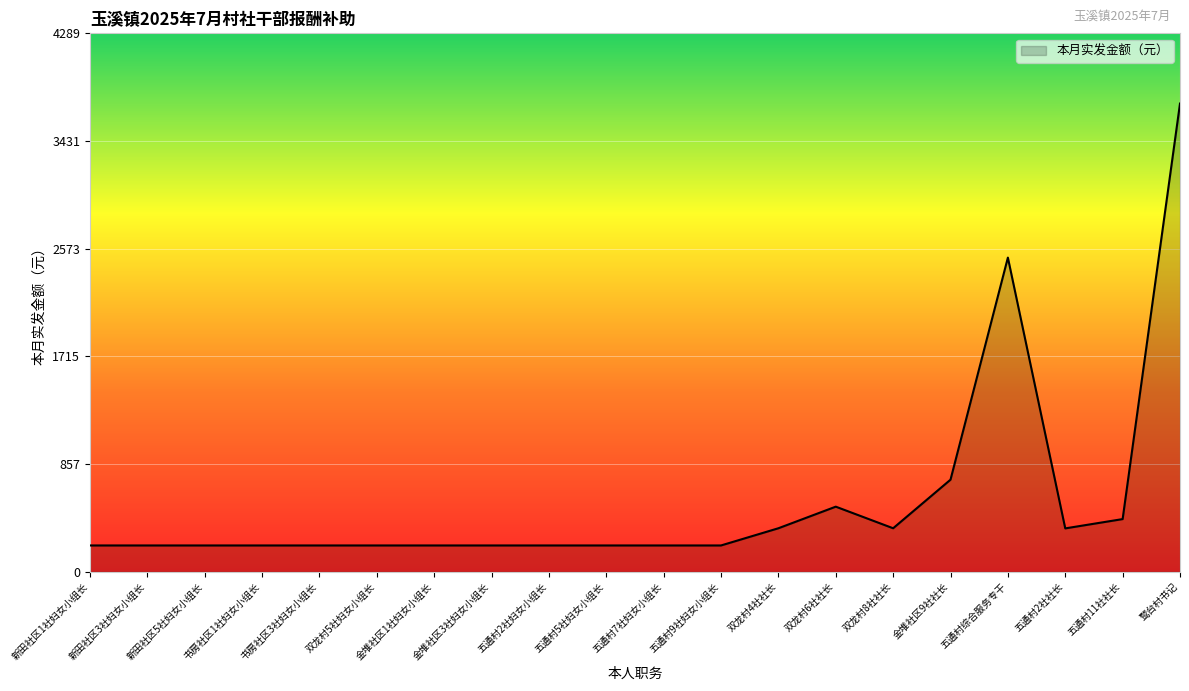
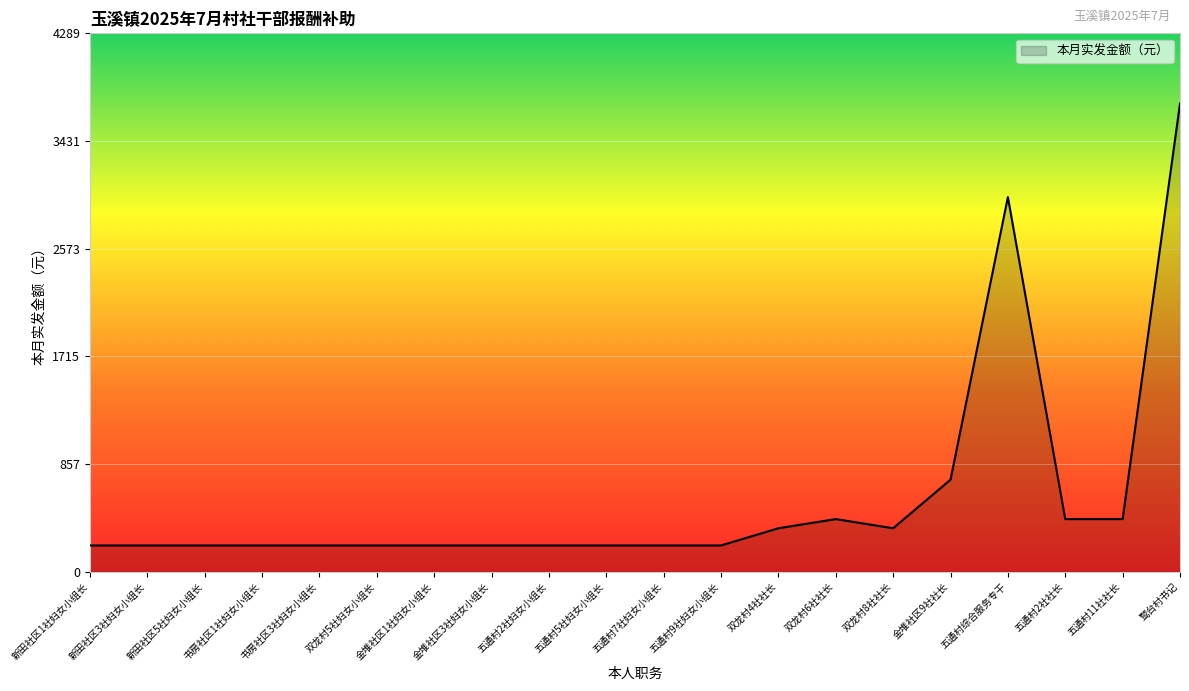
  {
    "新田社区1社妇女小组长": 210,
    "新田社区3社妇女小组长": 210,
    "新田社区5社妇女小组长": 210,
    "书房社区1社妇女小组长": 210,
    "书房社区3社妇女小组长": 210,
    "双龙村5社妇女小组长": 210,
    "金堆社区1社妇女小组长": 210,
    "金堆社区3社妇女小组长": 210,
    "五通村2社妇女小组长": 210,
    "五通村5社妇女小组长": 210,
    "五通村7社妇女小组长": 210,
    "五通村9社妇女小组长": 210,
    "双龙村4社社长": 350,
-   "双龙村6社社长": 520,
+   "双龙村6社社长": 420,
    "双龙村8社社长": 350,
    "金堆社区9社社长": 730,
-   "五通村综合服务专干": 2500,
-   "五通村2社社长": 350,
+   "五通村综合服务专干": 2990,
+   "五通村2社社长": 420,
    "五通村11社社长": 420,
    "鹫台村书记": 3730
  }
